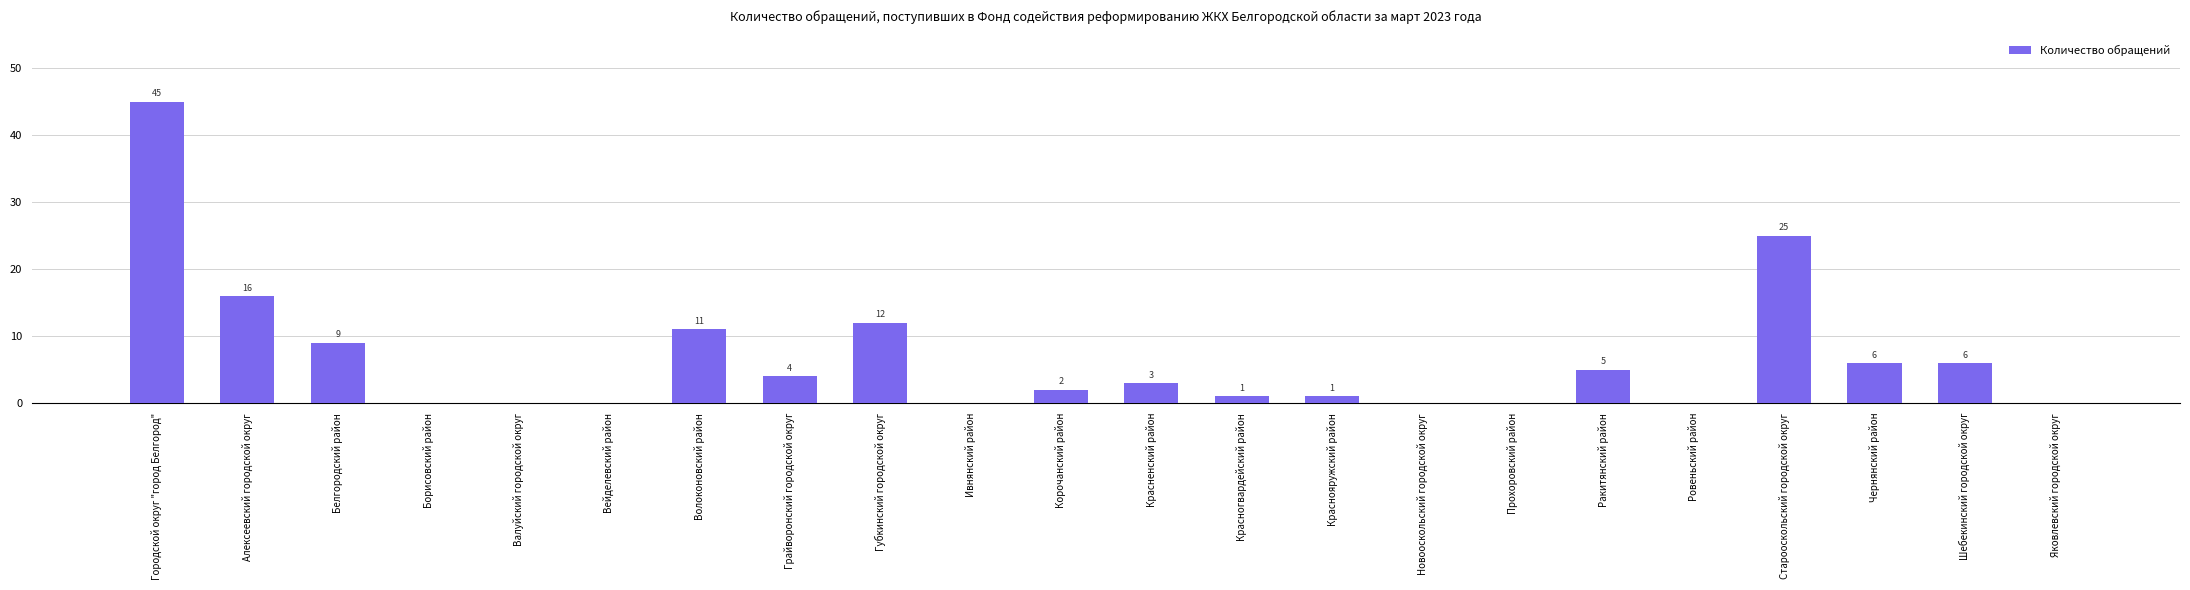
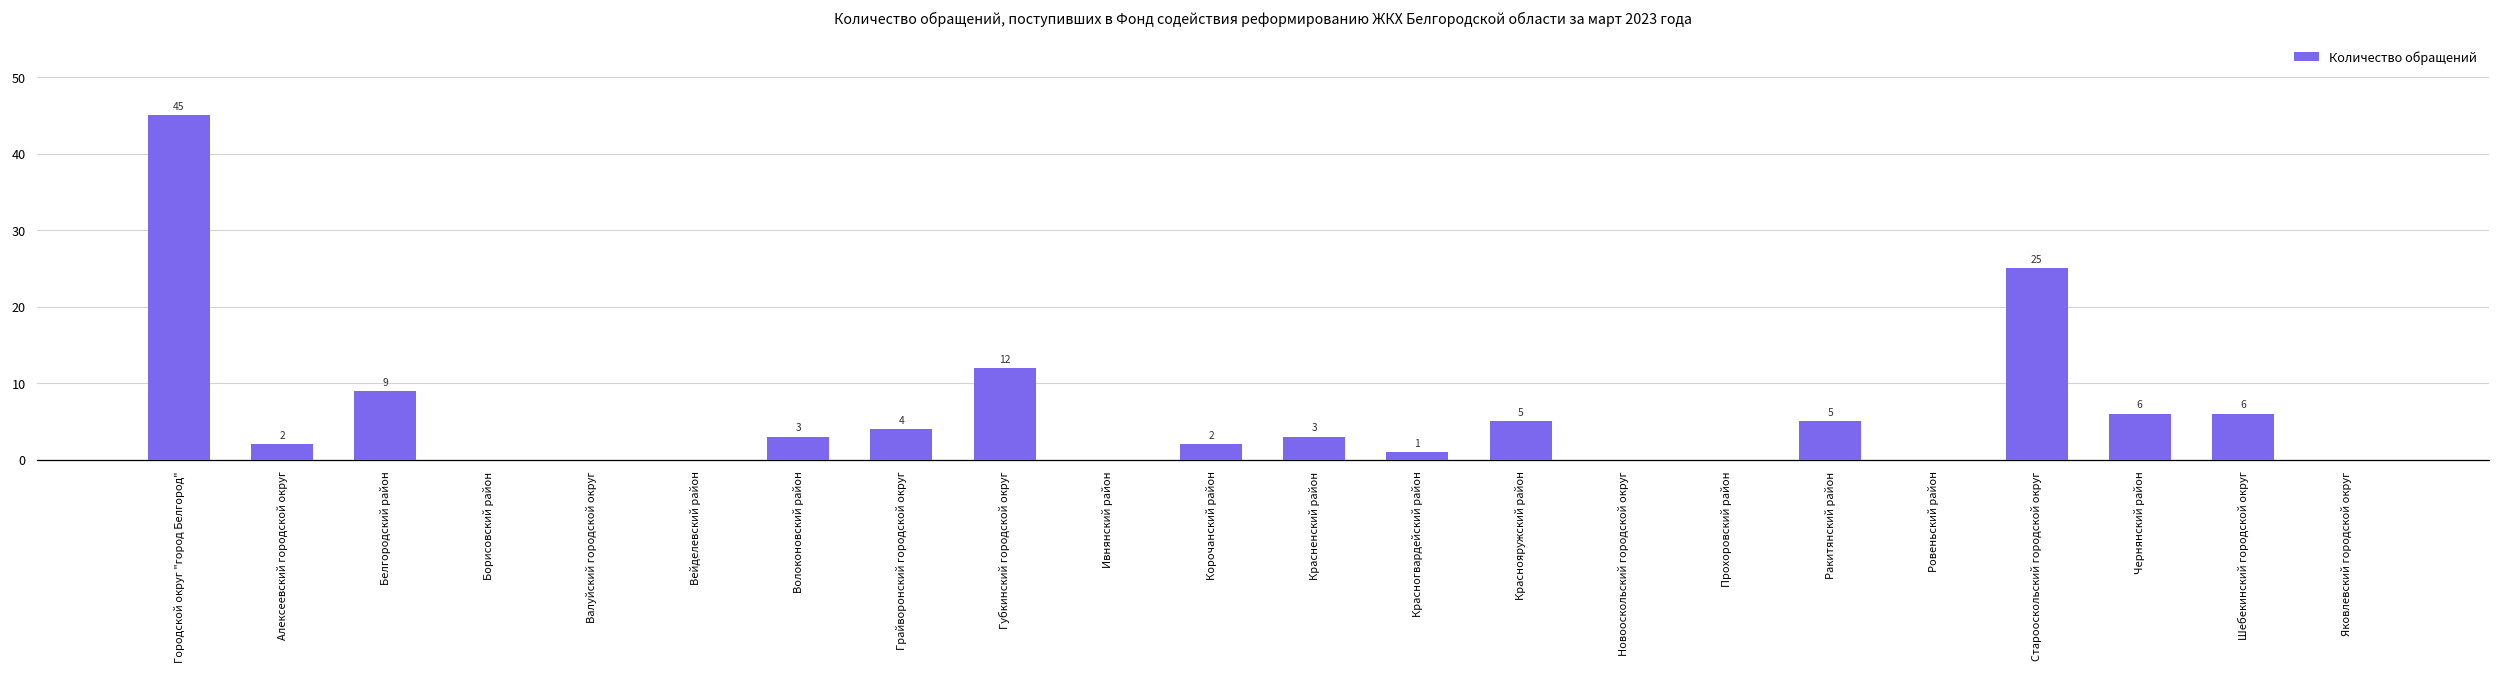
  {
    "Городской округ \"город Белгород\"": 45,
-   "Алексеевский городской округ": 16,
+   "Алексеевский городской округ": 2,
    "Белгородский район": 9,
-   "Волоконовский район": 11,
+   "Волоконовский район": 3,
    "Грайворонский городской округ": 4,
    "Губкинский городской округ": 12,
    "Корочанский район": 2,
    "Красненский район": 3,
    "Красногвардейский район": 1,
-   "Краснояружский район": 1,
+   "Краснояружский район": 5,
    "Ракитянский район": 5,
    "Старооскольский городской округ": 25,
    "Чернянский район": 6,
    "Шебекинский городской округ": 6
  }
